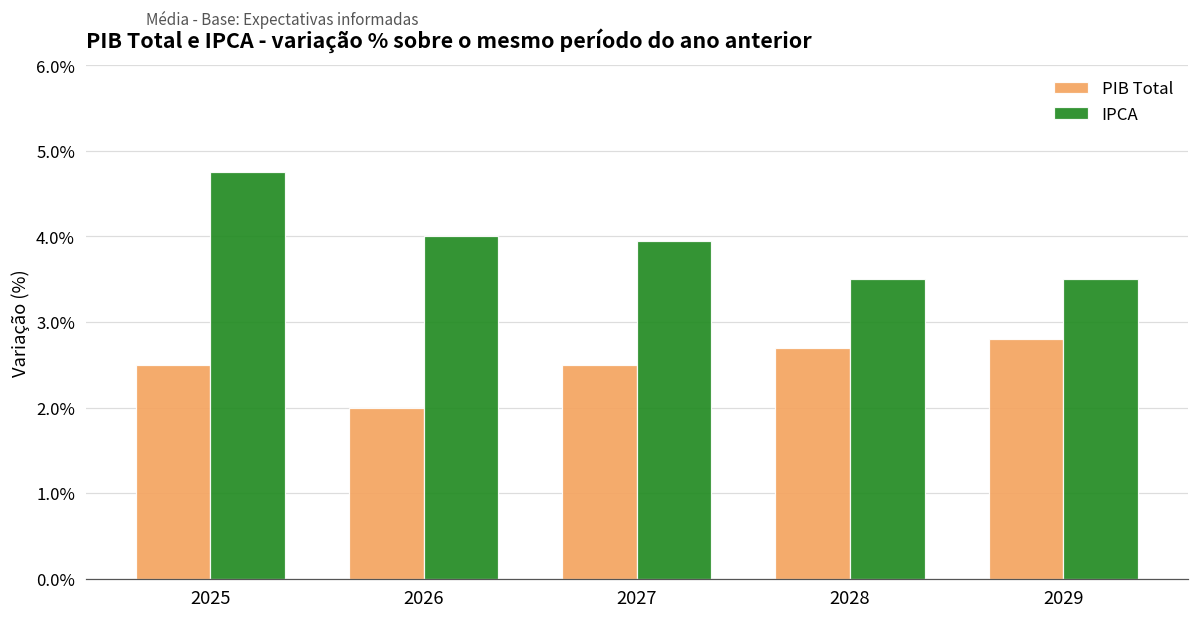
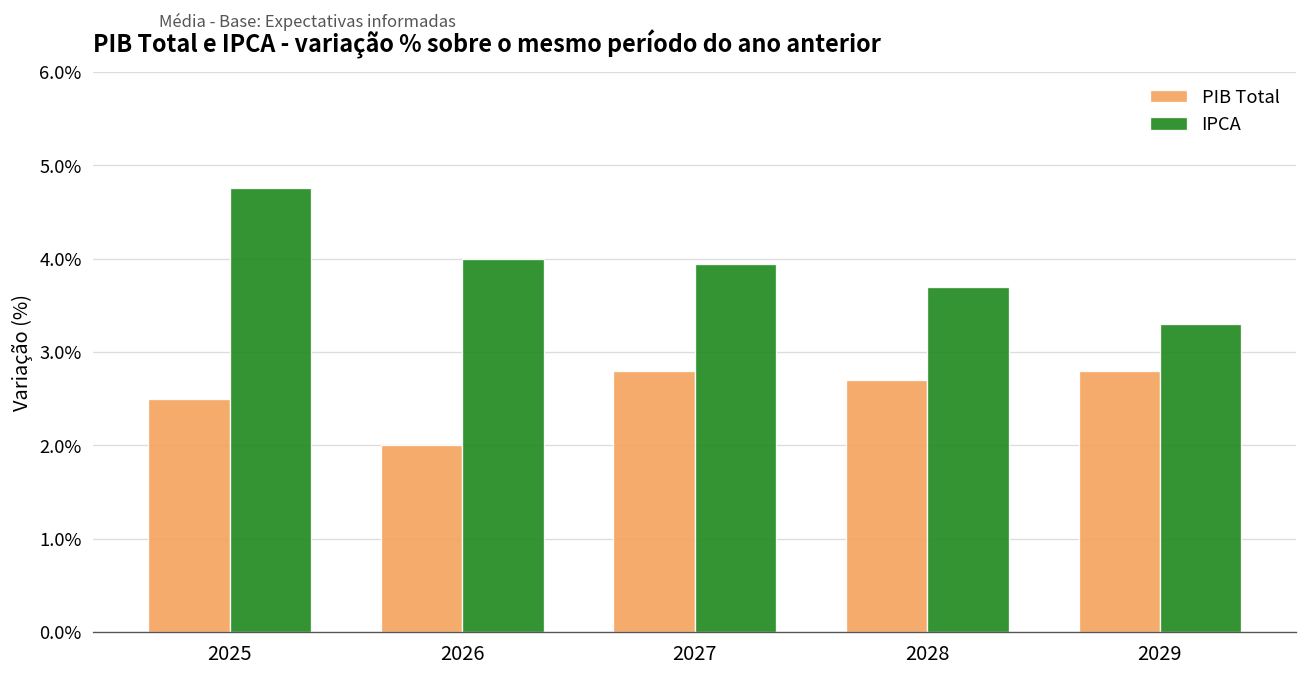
  {
    "PIB Total": {
      "2025": "2.5%",
      "2026": "2.0%",
-     "2027": "2.5%",
+     "2027": "2.8%",
      "2028": "2.7%",
      "2029": "2.8%"
    },
    "IPCA": {
      "2025": "4.8%",
      "2026": "4.0%",
      "2027": "3.9%",
-     "2028": "3.5%",
-     "2029": "3.5%"
+     "2028": "3.7%",
+     "2029": "3.3%"
    }
  }
